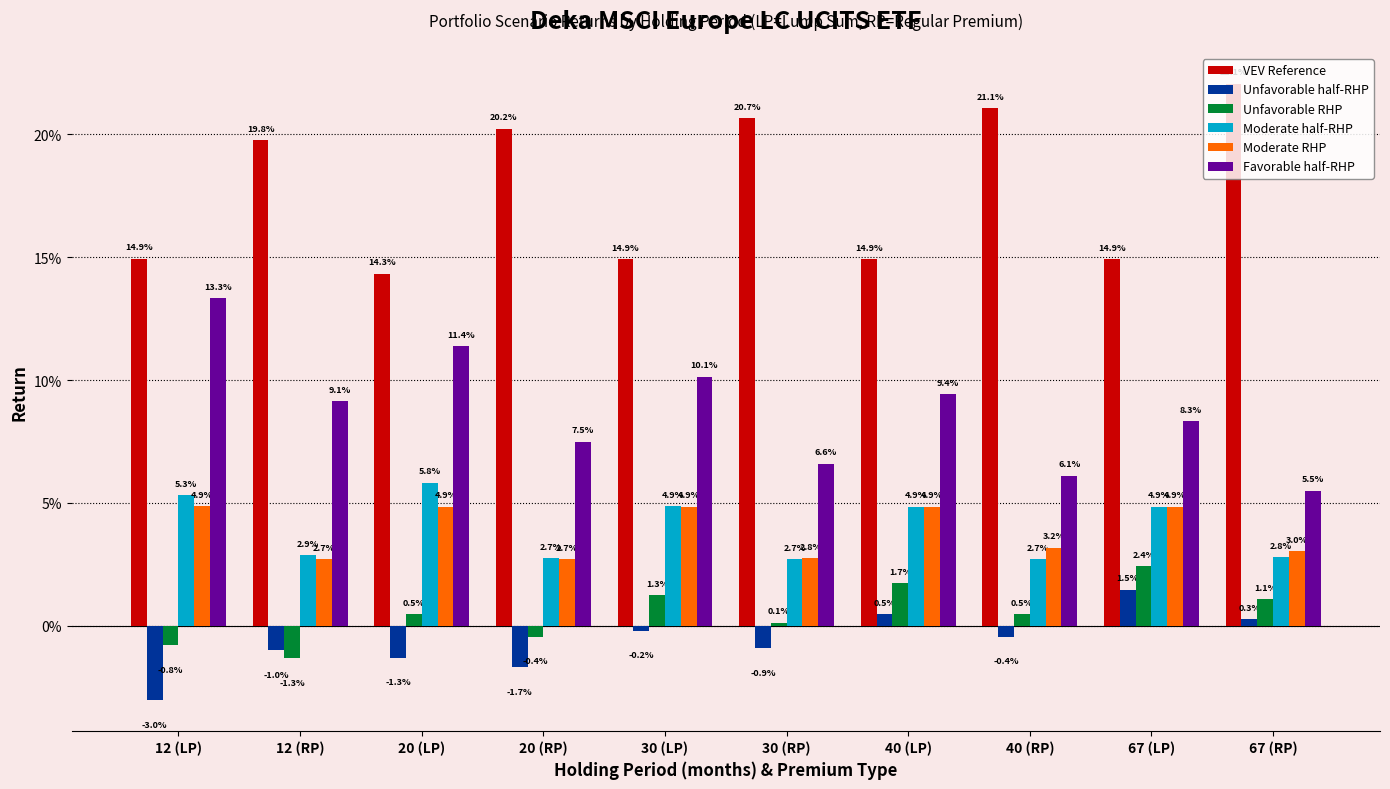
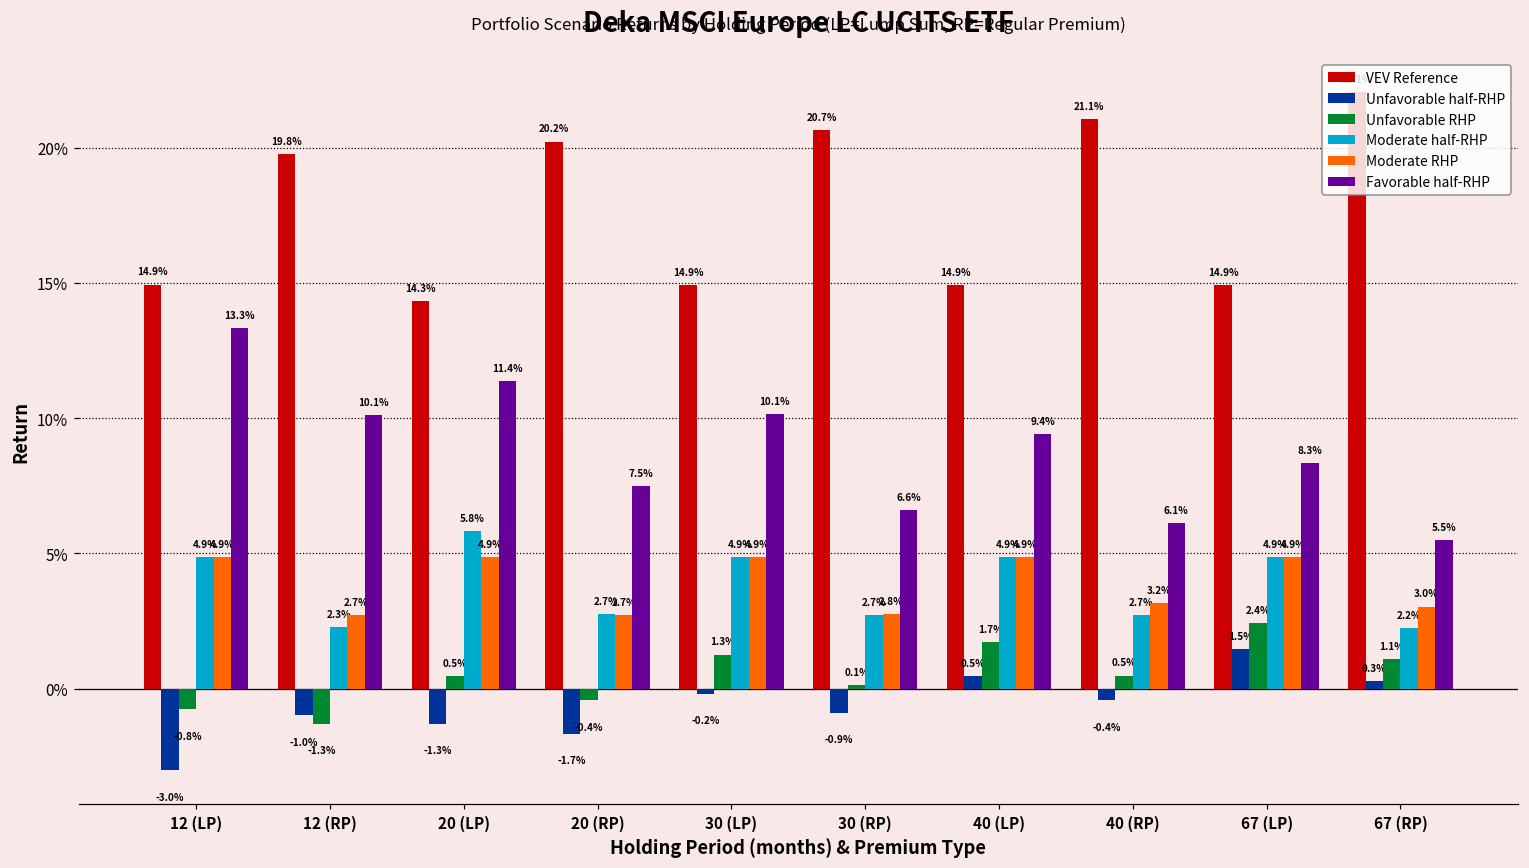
  {
    "VEV Reference": {
      "12 (LP)": "14.9%",
      "12 (RP)": "19.8%",
      "20 (LP)": "14.3%",
      "20 (RP)": "20.2%",
      "30 (LP)": "14.9%",
      "30 (RP)": "20.7%",
      "40 (LP)": "14.9%",
      "40 (RP)": "21.1%",
      "67 (LP)": "14.9%"
    },
    "Unfavorable half-RHP": {
      "12 (LP)": "-3.0%",
      "12 (RP)": "-1.0%",
      "20 (LP)": "-1.3%",
      "20 (RP)": "-1.7%",
      "30 (LP)": "-0.2%",
      "30 (RP)": "-0.9%",
      "40 (LP)": "0.5%",
      "40 (RP)": "-0.4%",
      "67 (LP)": "1.5%",
      "67 (RP)": "0.3%"
    },
    "Unfavorable RHP": {
      "12 (LP)": "-0.8%",
      "12 (RP)": "-1.3%",
      "20 (LP)": "0.5%",
      "20 (RP)": "-0.4%",
      "30 (LP)": "1.3%",
      "30 (RP)": "0.1%",
      "40 (LP)": "1.7%",
      "40 (RP)": "0.5%",
      "67 (LP)": "2.4%",
      "67 (RP)": "1.1%"
    },
    "Moderate half-RHP": {
-     "12 (LP)": "5.3%",
-     "12 (RP)": "2.9%",
+     "12 (LP)": "4.9%",
+     "12 (RP)": "2.3%",
      "20 (LP)": "5.8%",
      "40 (RP)": "2.7%",
-     "67 (RP)": "2.8%"
+     "67 (RP)": "2.2%"
    },
    "Moderate RHP": {
      "12 (RP)": "2.7%",
      "20 (LP)": "4.9%",
      "40 (RP)": "3.2%",
      "67 (RP)": "3.0%"
    },
    "Favorable half-RHP": {
      "12 (LP)": "13.3%",
-     "12 (RP)": "9.1%",
+     "12 (RP)": "10.1%",
      "20 (LP)": "11.4%",
      "20 (RP)": "7.5%",
      "30 (LP)": "10.1%",
      "30 (RP)": "6.6%",
      "40 (LP)": "9.4%",
      "40 (RP)": "6.1%",
      "67 (LP)": "8.3%",
      "67 (RP)": "5.5%"
    }
  }
